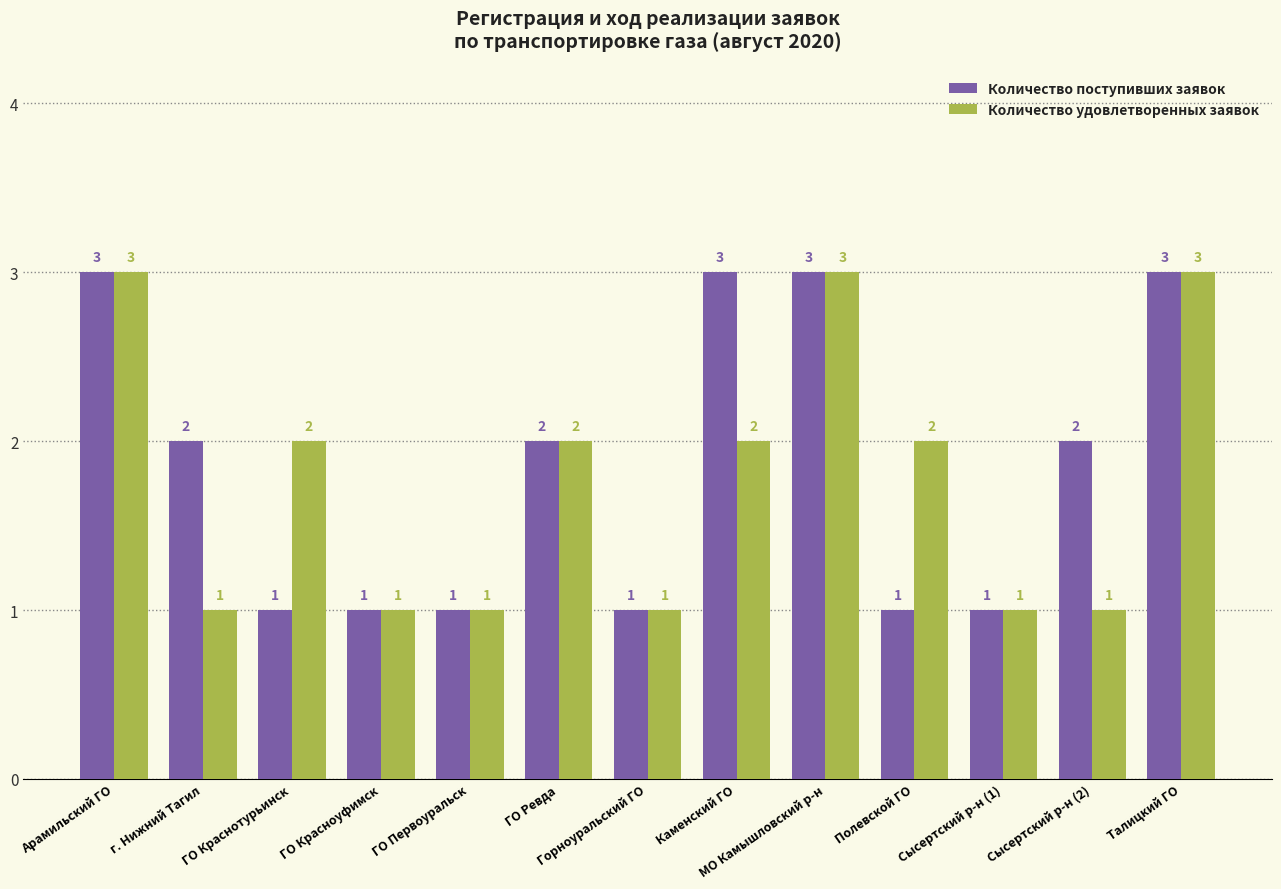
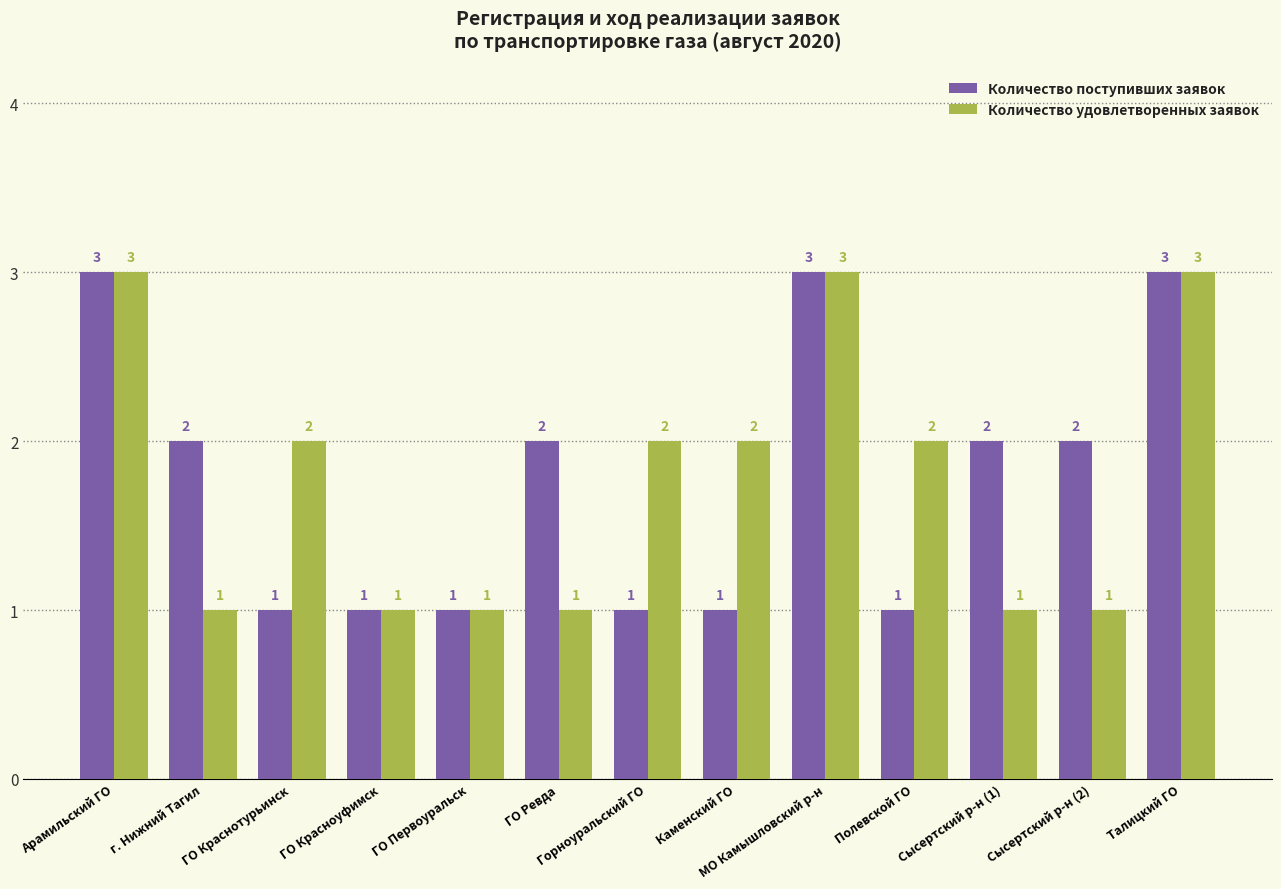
  {
    "Количество поступивших заявок": {
      "Арамильский ГО": 3,
      "г. Нижний Тагил": 2,
      "ГО Краснотурьинск": 1,
      "ГО Красноуфимск": 1,
      "ГО Первоуральск": 1,
      "ГО Ревда": 2,
      "Горноуральский ГО": 1,
-     "Каменский ГО": 3,
+     "Каменский ГО": 1,
      "МО Камышловский р-н": 3,
      "Полевской ГО": 1,
-     "Сысертский р-н (1)": 1,
+     "Сысертский р-н (1)": 2,
      "Сысертский р-н (2)": 2,
      "Талицкий ГО": 3
    },
    "Количество удовлетворенных заявок": {
      "Арамильский ГО": 3,
      "г. Нижний Тагил": 1,
      "ГО Краснотурьинск": 2,
      "ГО Красноуфимск": 1,
      "ГО Первоуральск": 1,
-     "ГО Ревда": 2,
-     "Горноуральский ГО": 1,
+     "ГО Ревда": 1,
+     "Горноуральский ГО": 2,
      "Каменский ГО": 2,
      "МО Камышловский р-н": 3,
      "Полевской ГО": 2,
      "Сысертский р-н (1)": 1,
      "Сысертский р-н (2)": 1,
      "Талицкий ГО": 3
    }
  }
